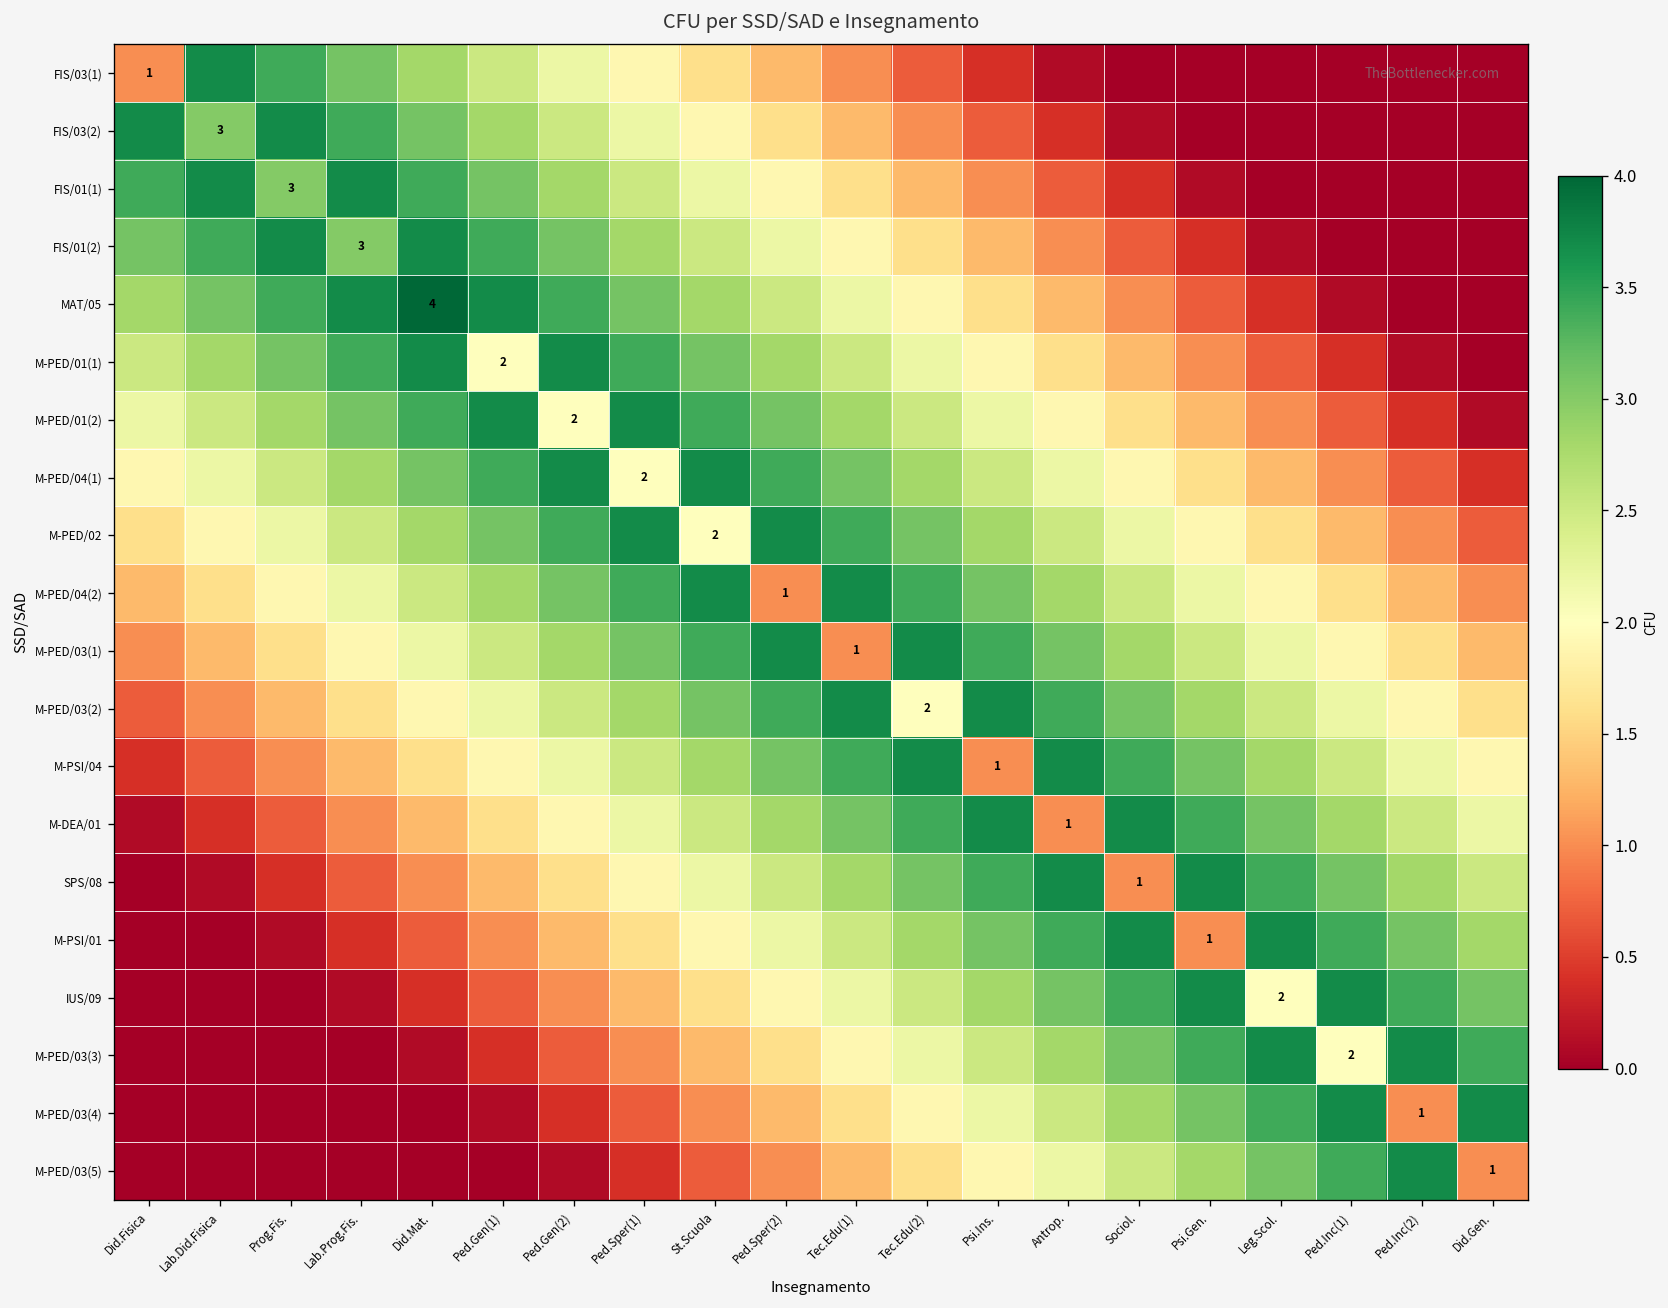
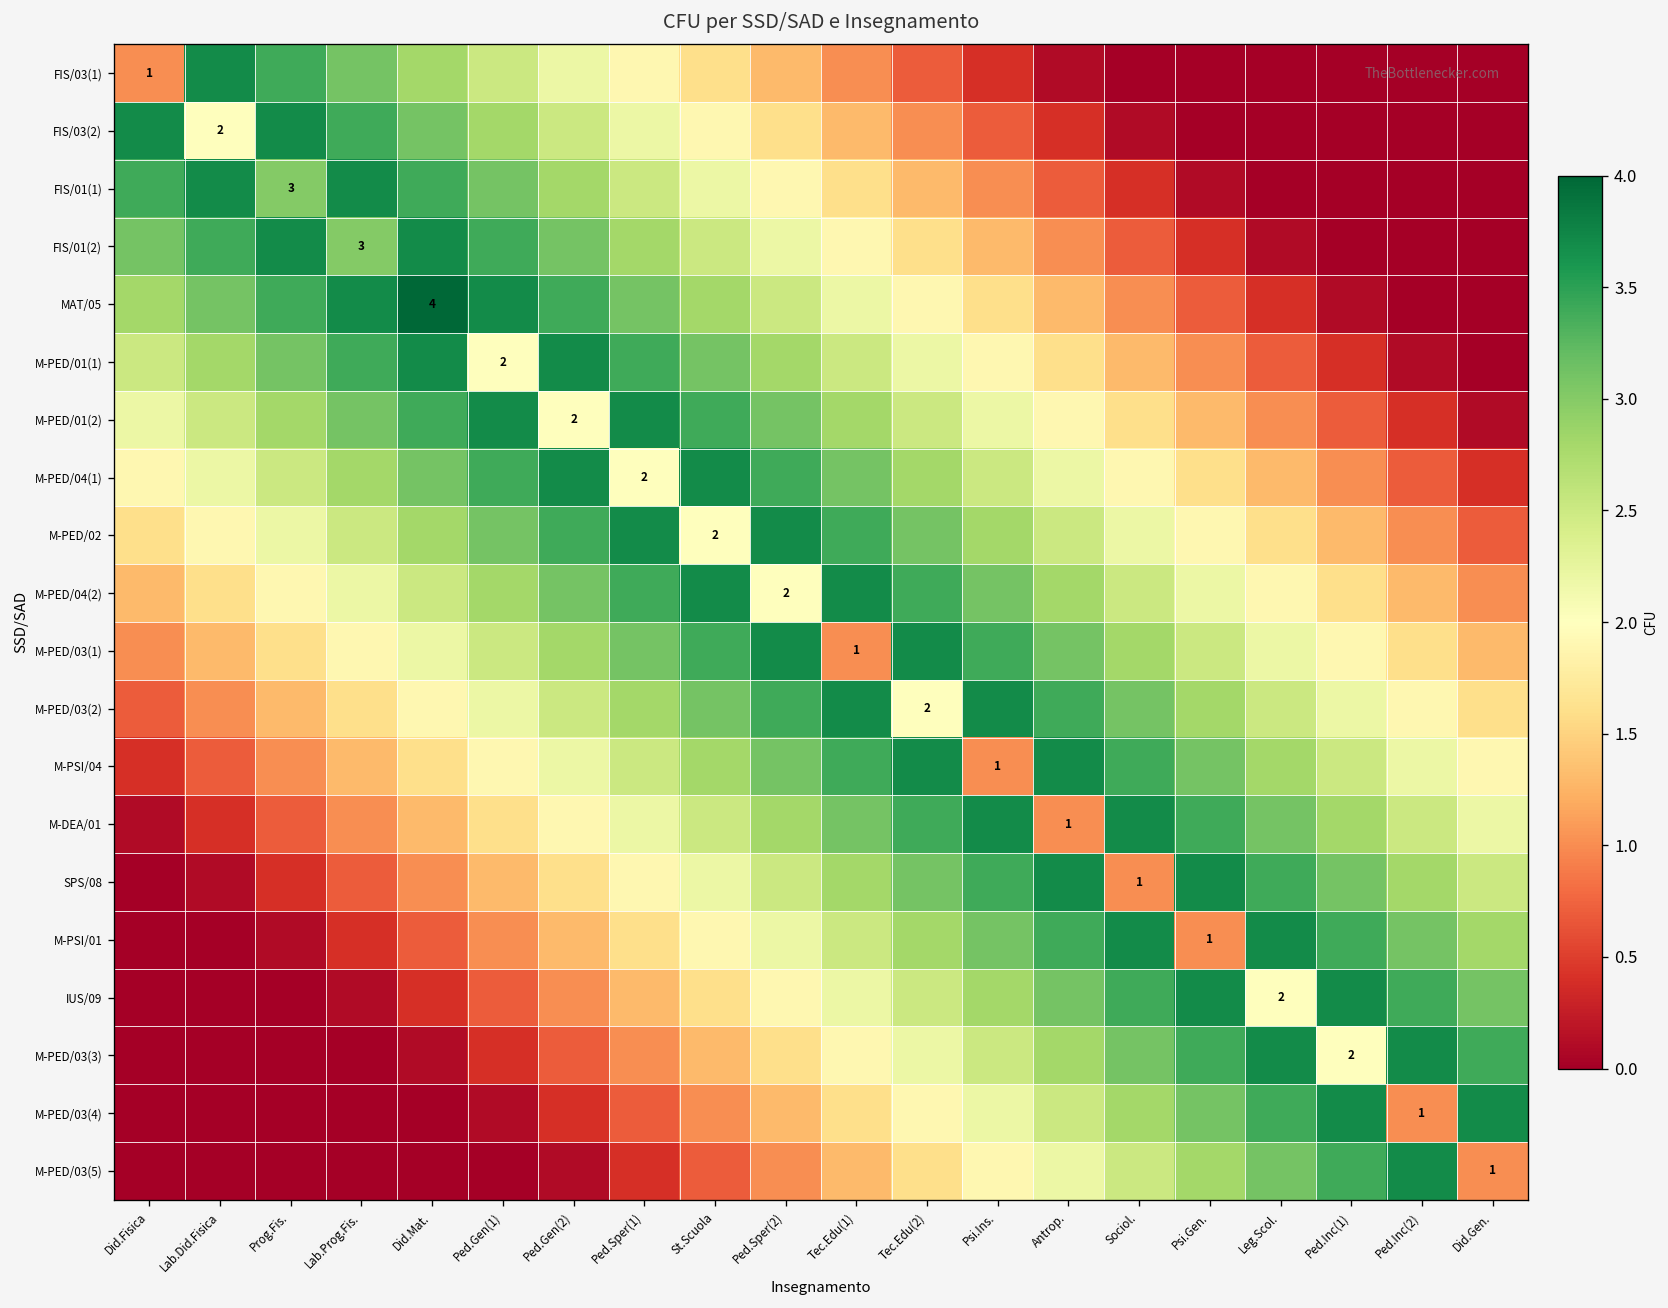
  {
    "FIS/03(1)": {
      "Did.Fisica": 1
    },
    "FIS/03(2)": {
-     "Lab.Did.Fisica": 3
+     "Lab.Did.Fisica": 2
    },
    "FIS/01(1)": {
      "Prog.Fis.": 3
    },
    "FIS/01(2)": {
      "Lab.Prog.Fis.": 3
    },
    "MAT/05": {
      "Did.Mat.": 4
    },
    "M-PED/01(1)": {
      "Ped.Gen(1)": 2
    },
    "M-PED/01(2)": {
      "Ped.Gen(2)": 2
    },
    "M-PED/04(1)": {
      "Ped.Sper(1)": 2
    },
    "M-PED/02": {
      "St.Scuola": 2
    },
    "M-PED/04(2)": {
-     "Ped.Sper(2)": 1
+     "Ped.Sper(2)": 2
    },
    "M-PED/03(1)": {
      "Tec.Edu(1)": 1
    },
    "M-PED/03(2)": {
      "Tec.Edu(2)": 2
    },
    "M-PSI/04": {
      "Psi.Ins.": 1
    },
    "M-DEA/01": {
      "Antrop.": 1
    },
    "SPS/08": {
      "Sociol.": 1
    },
    "M-PSI/01": {
      "Psi.Gen.": 1
    },
    "IUS/09": {
      "Leg.Scol.": 2
    },
    "M-PED/03(3)": {
      "Ped.Inc(1)": 2
    },
    "M-PED/03(4)": {
      "Ped.Inc(2)": 1
    },
    "M-PED/03(5)": {
      "Did.Gen.": 1
    }
  }
